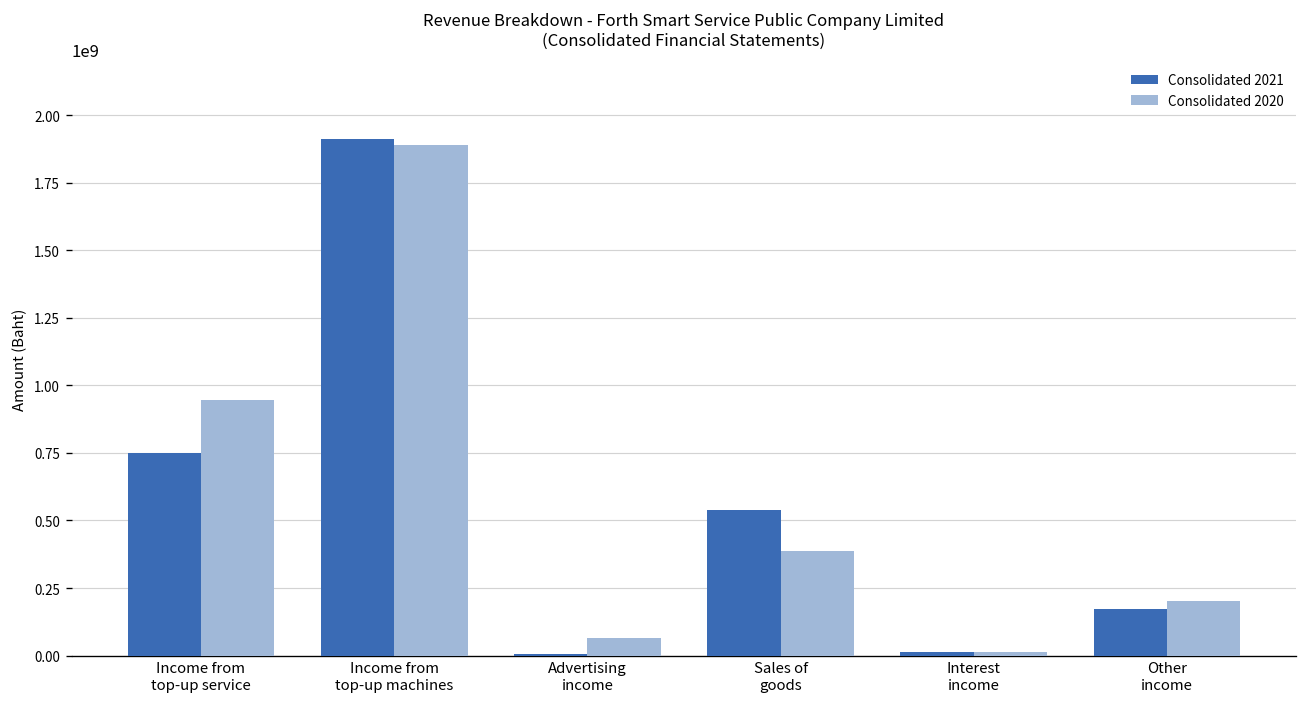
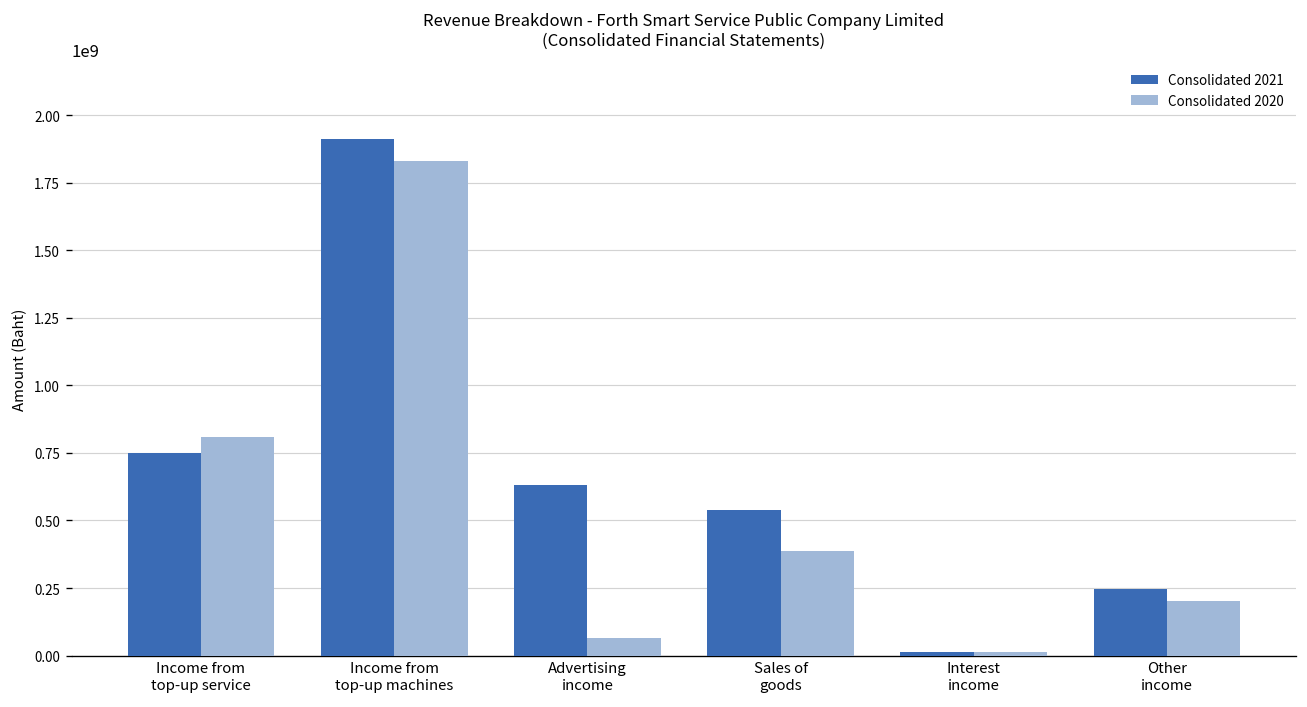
  {
    "Consolidated 2021": {
      "Income from top-up service": 750000000,
      "Income from top-up machines": 1910000000,
-     "Advertising income": 10000000,
+     "Advertising income": 630000000,
      "Sales of goods": 540000000,
      "Interest income": 10000000,
-     "Other income": 170000000
+     "Other income": 240000000
    },
    "Consolidated 2020": {
-     "Income from top-up service": 950000000,
-     "Income from top-up machines": 1890000000,
+     "Income from top-up service": 810000000,
+     "Income from top-up machines": 1830000000,
      "Advertising income": 60000000,
      "Sales of goods": 390000000,
      "Interest income": 10000000,
      "Other income": 200000000
    }
  }
